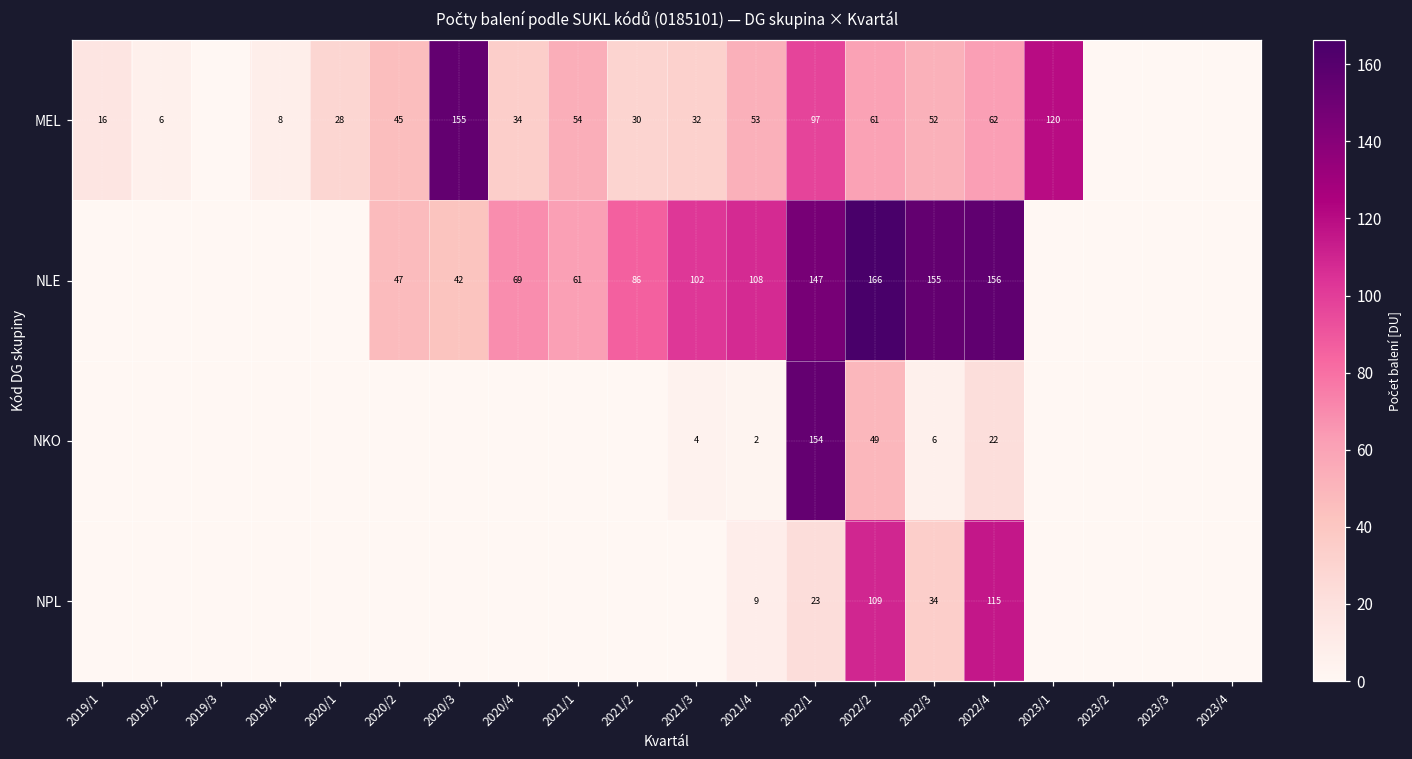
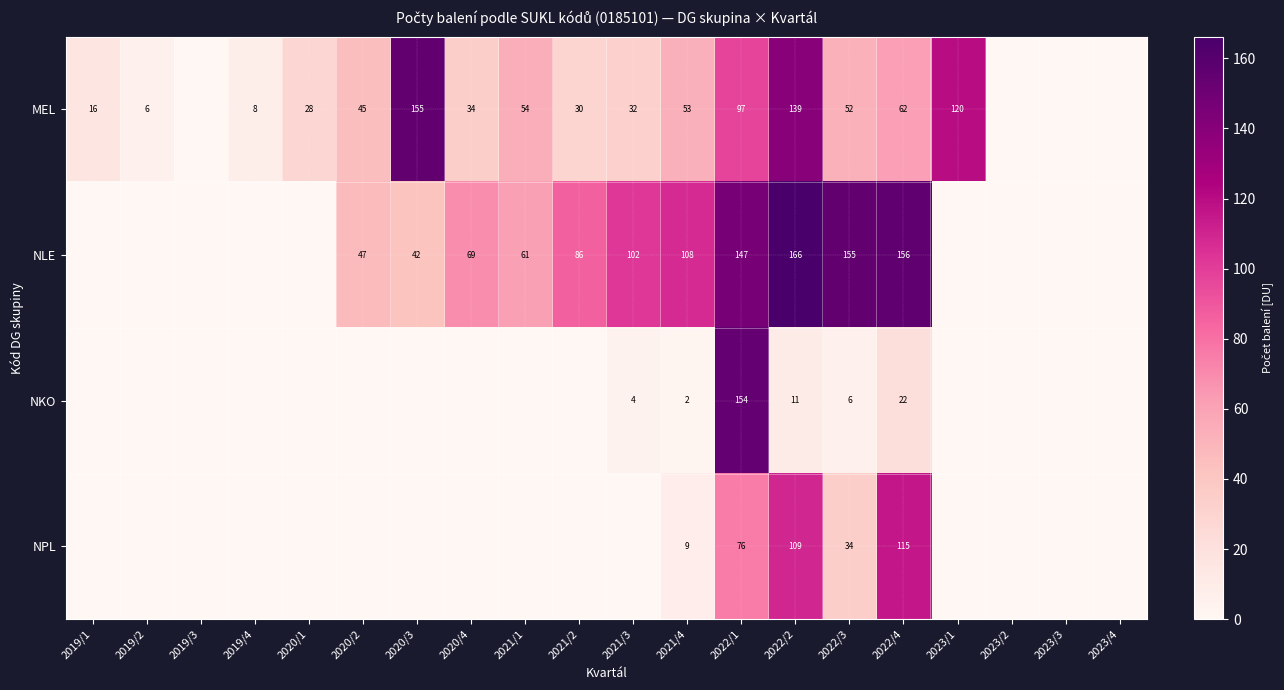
  {
    "MEL": {
      "2019/1": 16,
      "2019/2": 6,
      "2019/4": 8,
      "2020/1": 28,
      "2020/2": 45,
      "2020/3": 155,
      "2020/4": 34,
      "2021/1": 54,
      "2021/2": 30,
      "2021/3": 32,
      "2021/4": 53,
      "2022/1": 97,
-     "2022/2": 61,
+     "2022/2": 139,
      "2022/3": 52,
      "2022/4": 62,
      "2023/1": 120
    },
    "NLE": {
      "2020/2": 47,
      "2020/3": 42,
      "2020/4": 69,
      "2021/1": 61,
      "2021/2": 86,
      "2021/3": 102,
      "2021/4": 108,
      "2022/1": 147,
      "2022/2": 166,
      "2022/3": 155,
      "2022/4": 156
    },
    "NKO": {
      "2021/3": 4,
      "2021/4": 2,
      "2022/1": 154,
-     "2022/2": 49,
+     "2022/2": 11,
      "2022/3": 6,
      "2022/4": 22
    },
    "NPL": {
      "2021/4": 9,
-     "2022/1": 23,
+     "2022/1": 76,
      "2022/2": 109,
      "2022/3": 34,
      "2022/4": 115
    }
  }
